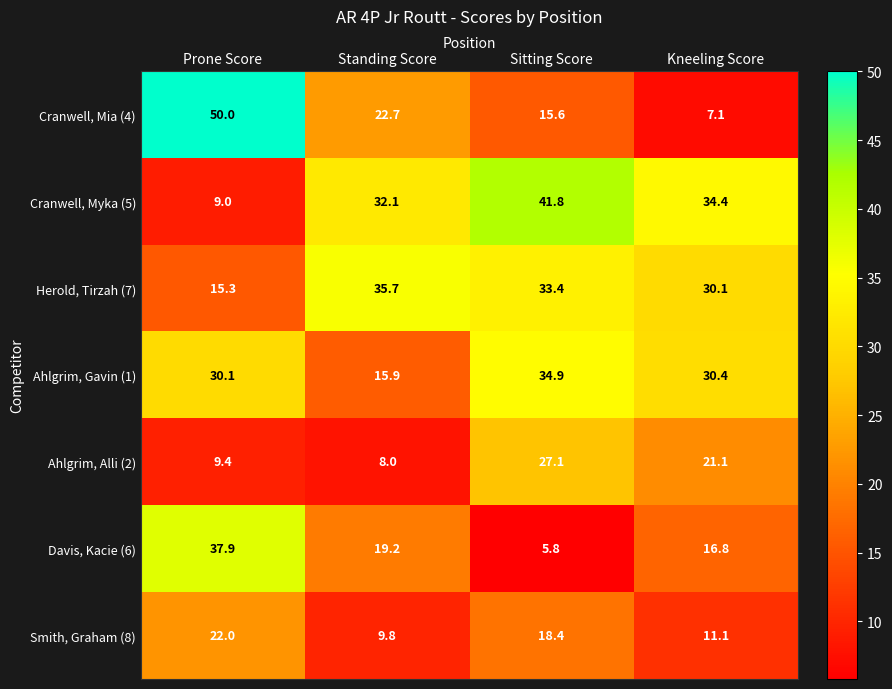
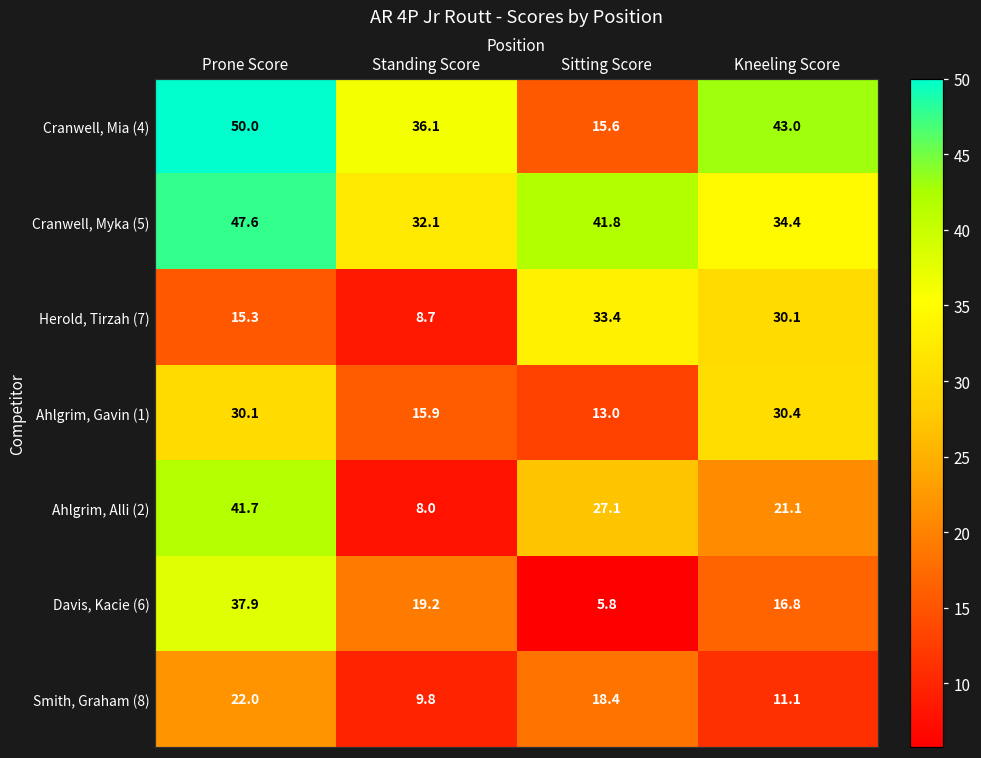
  {
    "Cranwell, Mia (4)": {
      "Prone Score": 50.0,
-     "Standing Score": 22.7,
+     "Standing Score": 36.1,
      "Sitting Score": 15.6,
-     "Kneeling Score": 7.1
+     "Kneeling Score": 43.0
    },
    "Cranwell, Myka (5)": {
-     "Prone Score": 9.0,
+     "Prone Score": 47.6,
      "Standing Score": 32.1,
      "Sitting Score": 41.8,
      "Kneeling Score": 34.4
    },
    "Herold, Tirzah (7)": {
      "Prone Score": 15.3,
-     "Standing Score": 35.7,
+     "Standing Score": 8.7,
      "Sitting Score": 33.4,
      "Kneeling Score": 30.1
    },
    "Ahlgrim, Gavin (1)": {
      "Prone Score": 30.1,
      "Standing Score": 15.9,
-     "Sitting Score": 34.9,
+     "Sitting Score": 13.0,
      "Kneeling Score": 30.4
    },
    "Ahlgrim, Alli (2)": {
-     "Prone Score": 9.4,
+     "Prone Score": 41.7,
      "Standing Score": 8.0,
      "Sitting Score": 27.1,
      "Kneeling Score": 21.1
    },
    "Davis, Kacie (6)": {
      "Prone Score": 37.9,
      "Standing Score": 19.2,
      "Sitting Score": 5.8,
      "Kneeling Score": 16.8
    },
    "Smith, Graham (8)": {
      "Prone Score": 22.0,
      "Standing Score": 9.8,
      "Sitting Score": 18.4,
      "Kneeling Score": 11.1
    }
  }
